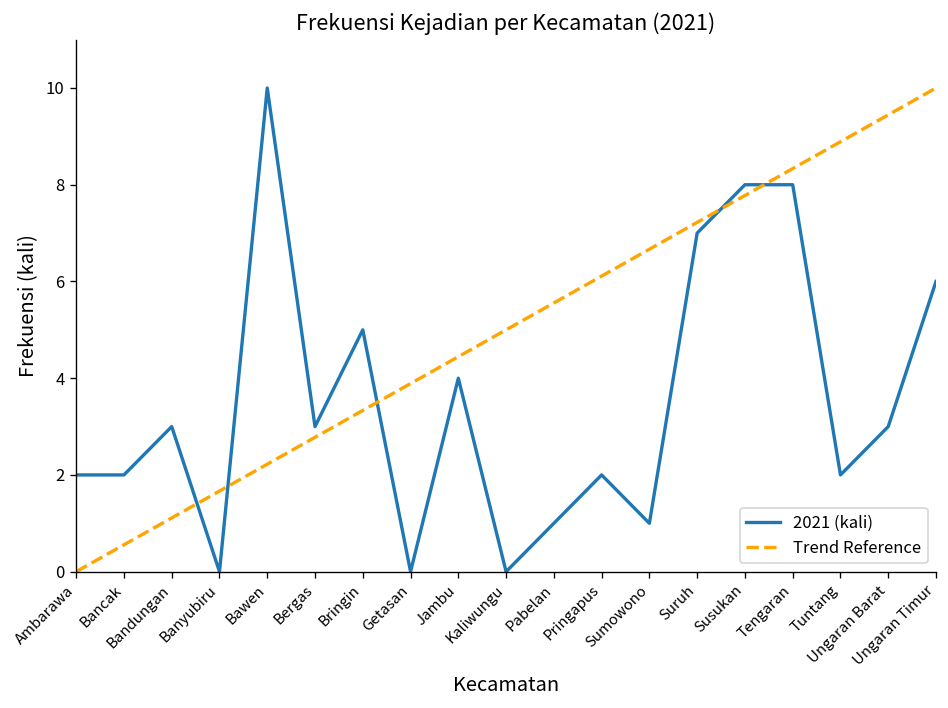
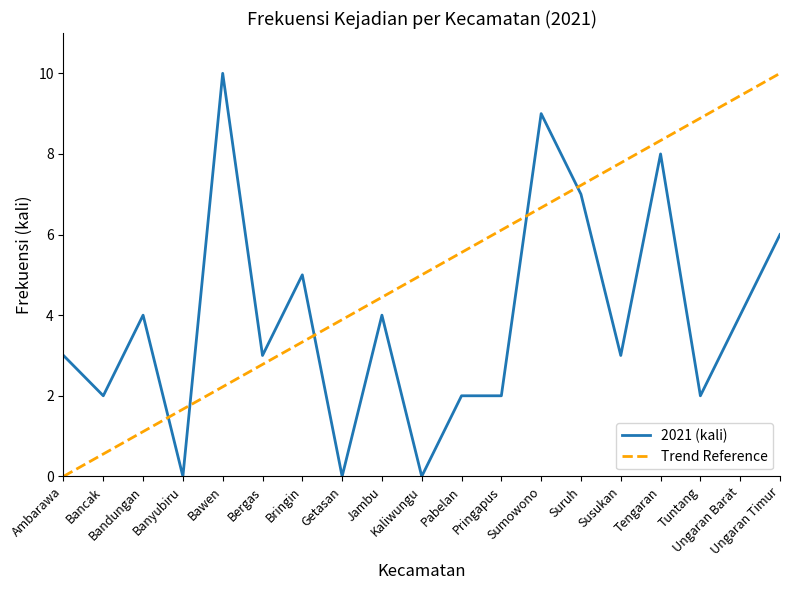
  {
    "2021 (kali)": {
-     "Ambarawa": 2,
+     "Ambarawa": 3,
      "Bancak": 2,
-     "Bandungan": 3,
+     "Bandungan": 4,
      "Banyubiru": 0,
      "Bawen": 10,
      "Bergas": 3,
      "Bringin": 5,
      "Getasan": 0,
      "Jambu": 4,
      "Kaliwungu": 0,
-     "Pabelan": 1,
+     "Pabelan": 2,
      "Pringapus": 2,
-     "Sumowono": 1,
+     "Sumowono": 9,
      "Suruh": 7,
-     "Susukan": 8,
+     "Susukan": 3,
      "Tengaran": 8,
      "Tuntang": 2,
-     "Ungaran Barat": 3,
+     "Ungaran Barat": 4,
      "Ungaran Timur": 6
    },
    "Trend Reference": {
      "Ambarawa": 0,
      "Bancak": 0.6,
      "Bandungan": 1.1,
      "Banyubiru": 1.7,
      "Bawen": 2.2,
      "Bergas": 2.8,
      "Bringin": 3.3,
      "Getasan": 3.9,
      "Jambu": 4.4,
      "Kaliwungu": 5,
      "Pabelan": 5.6,
      "Pringapus": 6.1,
      "Sumowono": 6.7,
      "Suruh": 7.2,
      "Susukan": 7.8,
      "Tengaran": 8.3,
      "Tuntang": 8.9,
      "Ungaran Barat": 9.4,
      "Ungaran Timur": 10
    }
  }
